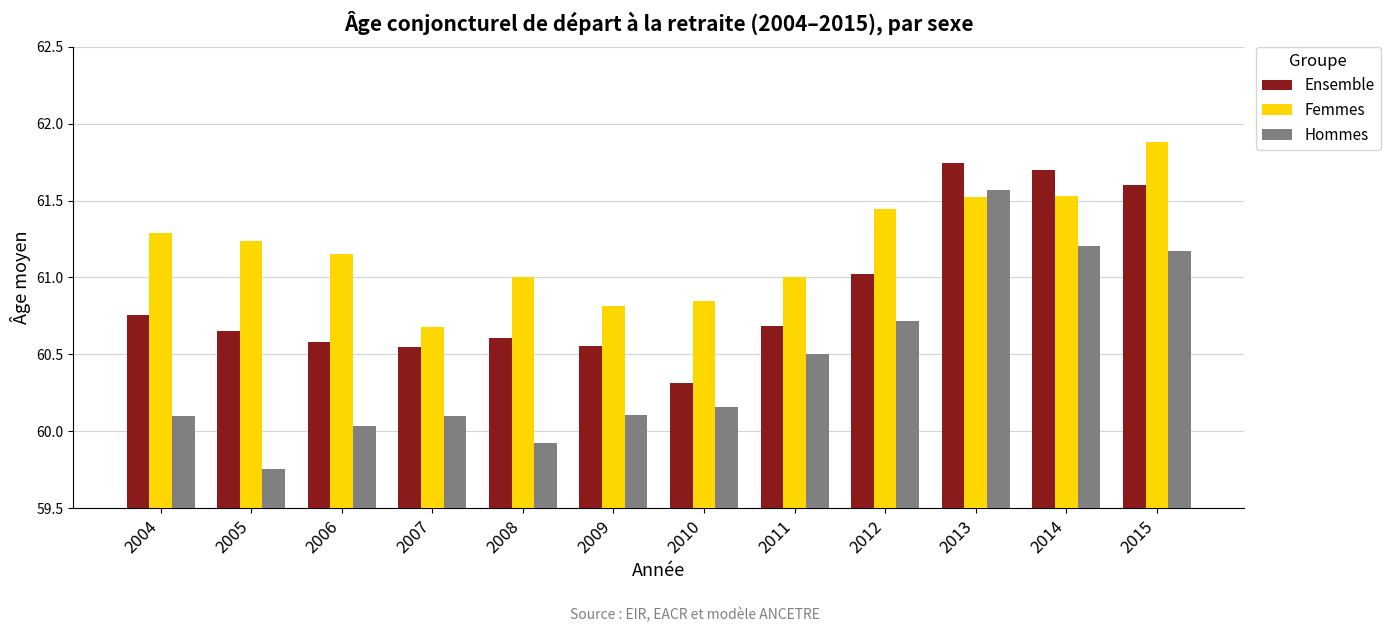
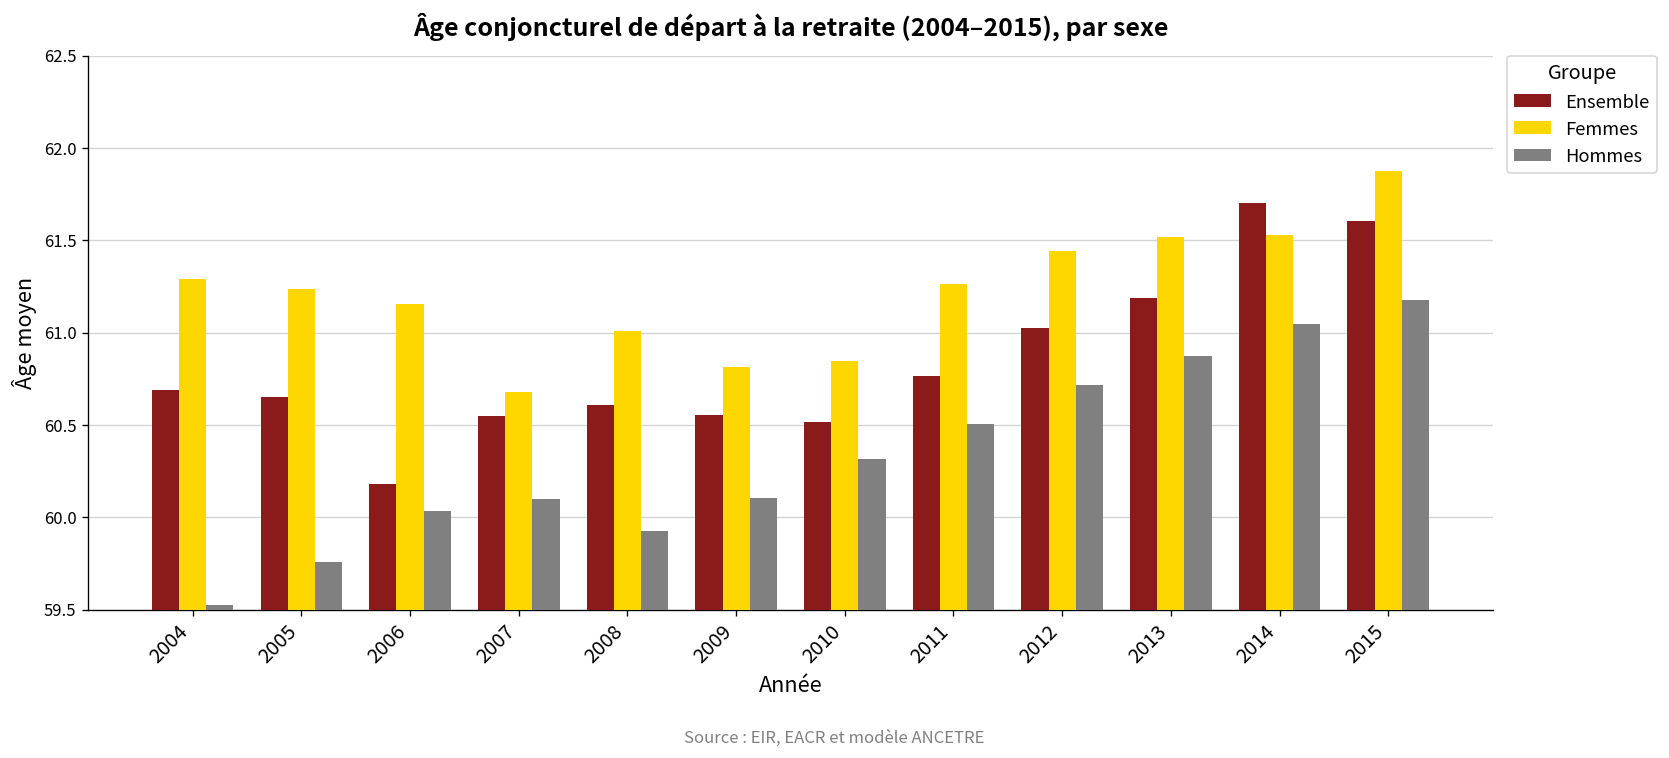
  {
    "Ensemble": {
-     "2004": 60.75,
+     "2004": 60.69,
      "2005": 60.65,
-     "2006": 60.58,
+     "2006": 60.18,
      "2007": 60.55,
      "2008": 60.61,
      "2009": 60.55,
-     "2010": 60.31,
-     "2011": 60.68,
+     "2010": 60.52,
+     "2011": 60.77,
      "2012": 61.03,
-     "2013": 61.75,
+     "2013": 61.19,
      "2014": 61.70,
      "2015": 61.60
    },
    "Femmes": {
      "2004": 61.29,
      "2005": 61.24,
      "2006": 61.15,
      "2007": 60.68,
      "2008": 61.01,
      "2009": 60.81,
      "2010": 60.84,
-     "2011": 61.00,
+     "2011": 61.26,
      "2012": 61.44,
      "2013": 61.52,
      "2014": 61.53,
      "2015": 61.88
    },
    "Hommes": {
-     "2004": 60.10,
+     "2004": 59.53,
      "2005": 59.76,
      "2006": 60.03,
      "2007": 60.10,
      "2008": 59.92,
      "2009": 60.11,
-     "2010": 60.16,
+     "2010": 60.32,
      "2011": 60.50,
      "2012": 60.72,
-     "2013": 61.57,
-     "2014": 61.20,
+     "2013": 60.88,
+     "2014": 61.04,
      "2015": 61.17
    }
  }
